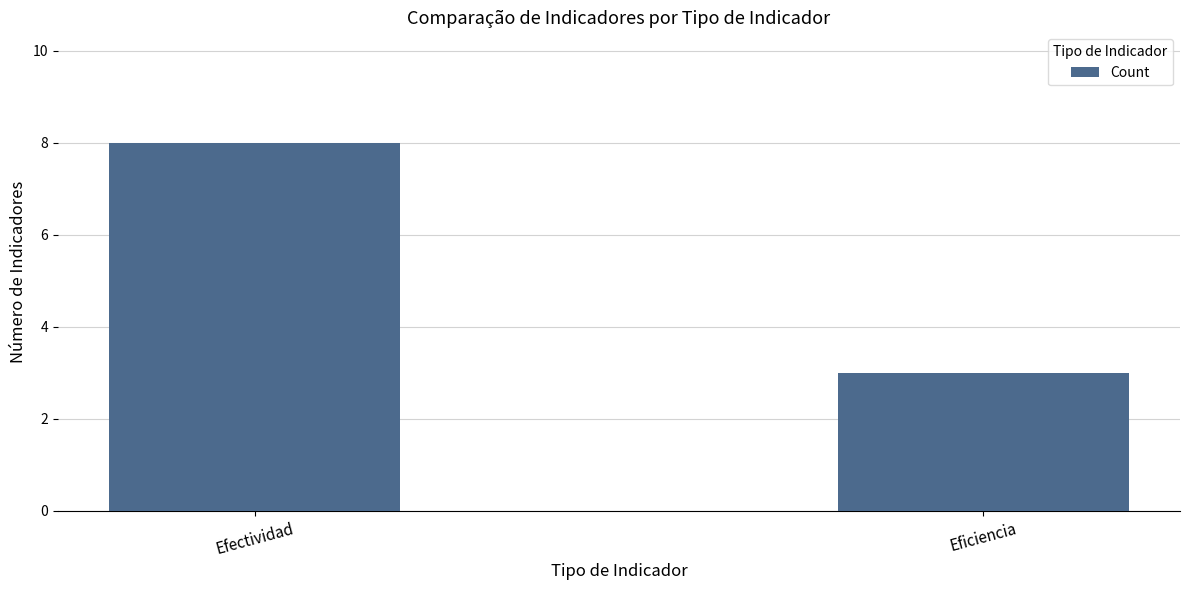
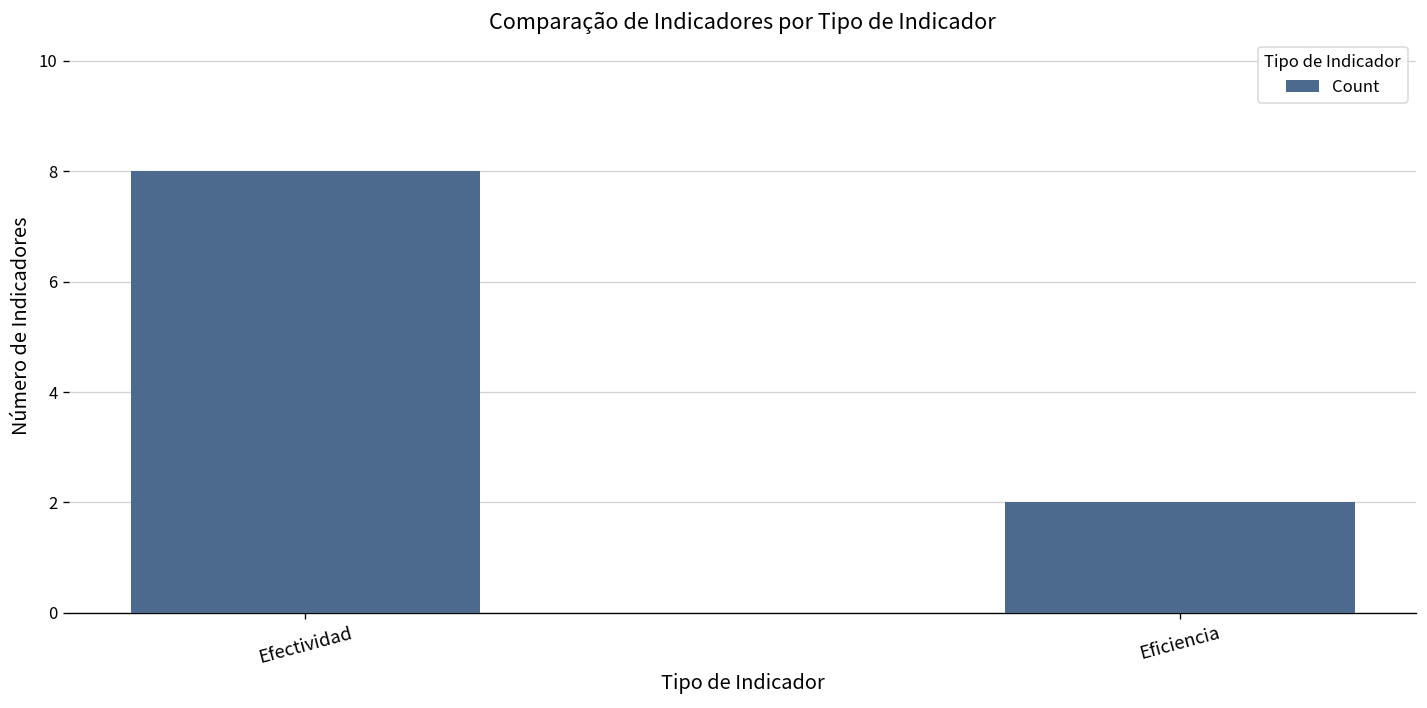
  {
    "Efectividad": 8,
-   "Eficiencia": 3
+   "Eficiencia": 2
  }
